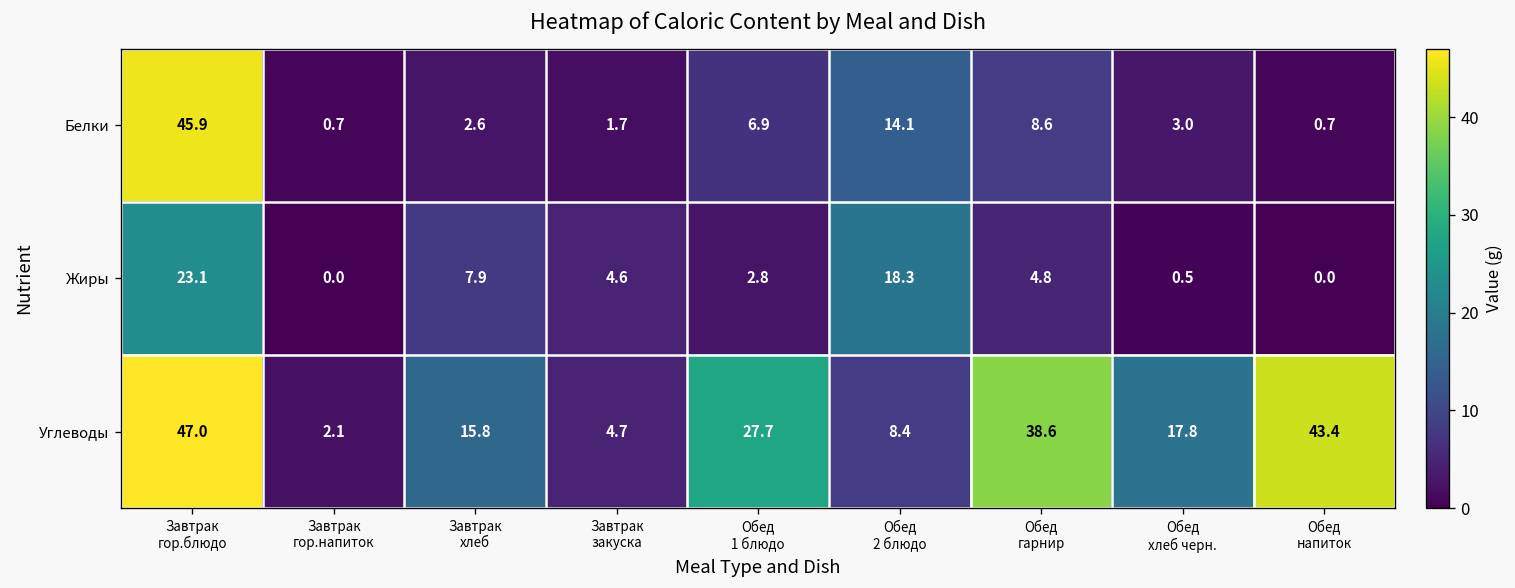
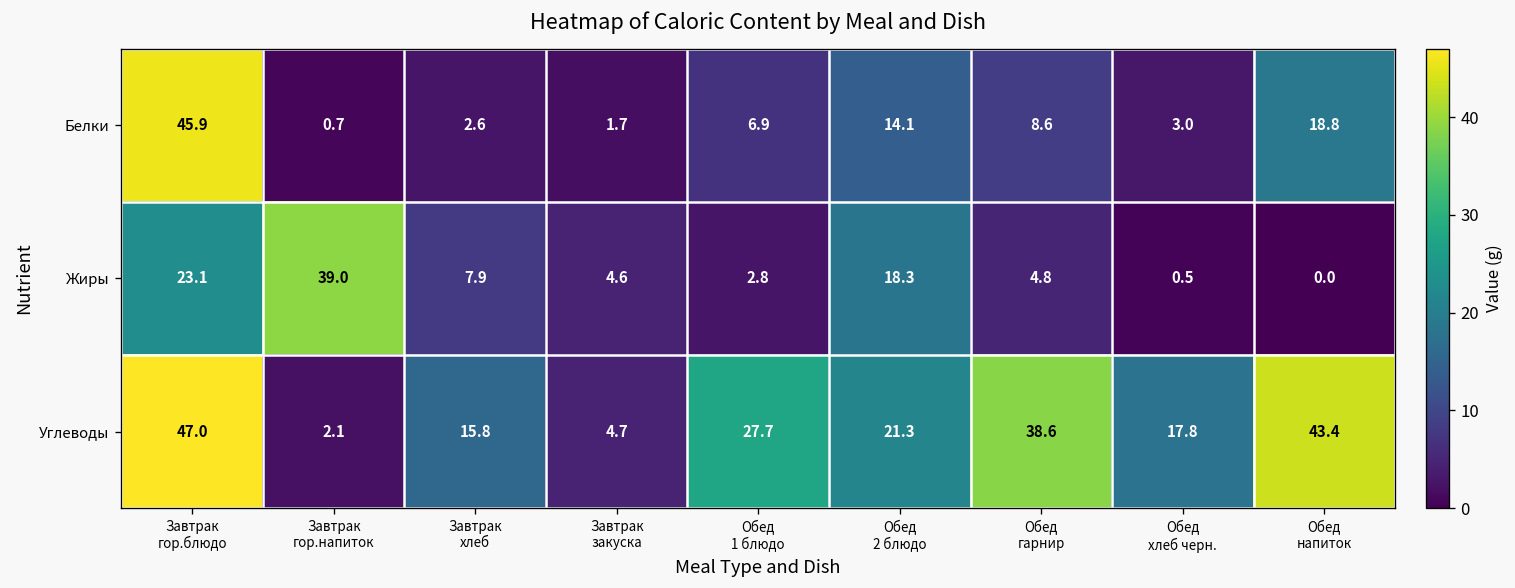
  {
    "Белки": {
      "Завтрак гор.блюдо": 45.9,
      "Завтрак гор.напиток": 0.7,
      "Завтрак хлеб": 2.6,
      "Завтрак закуска": 1.7,
      "Обед 1 блюдо": 6.9,
      "Обед 2 блюдо": 14.1,
      "Обед гарнир": 8.6,
      "Обед хлеб черн.": 3.0,
-     "Обед напиток": 0.7
+     "Обед напиток": 18.8
    },
    "Жиры": {
      "Завтрак гор.блюдо": 23.1,
-     "Завтрак гор.напиток": 0.0,
+     "Завтрак гор.напиток": 39.0,
      "Завтрак хлеб": 7.9,
      "Завтрак закуска": 4.6,
      "Обед 1 блюдо": 2.8,
      "Обед 2 блюдо": 18.3,
      "Обед гарнир": 4.8,
      "Обед хлеб черн.": 0.5,
      "Обед напиток": 0.0
    },
    "Углеводы": {
      "Завтрак гор.блюдо": 47.0,
      "Завтрак гор.напиток": 2.1,
      "Завтрак хлеб": 15.8,
      "Завтрак закуска": 4.7,
      "Обед 1 блюдо": 27.7,
-     "Обед 2 блюдо": 8.4,
+     "Обед 2 блюдо": 21.3,
      "Обед гарнир": 38.6,
      "Обед хлеб черн.": 17.8,
      "Обед напиток": 43.4
    }
  }
